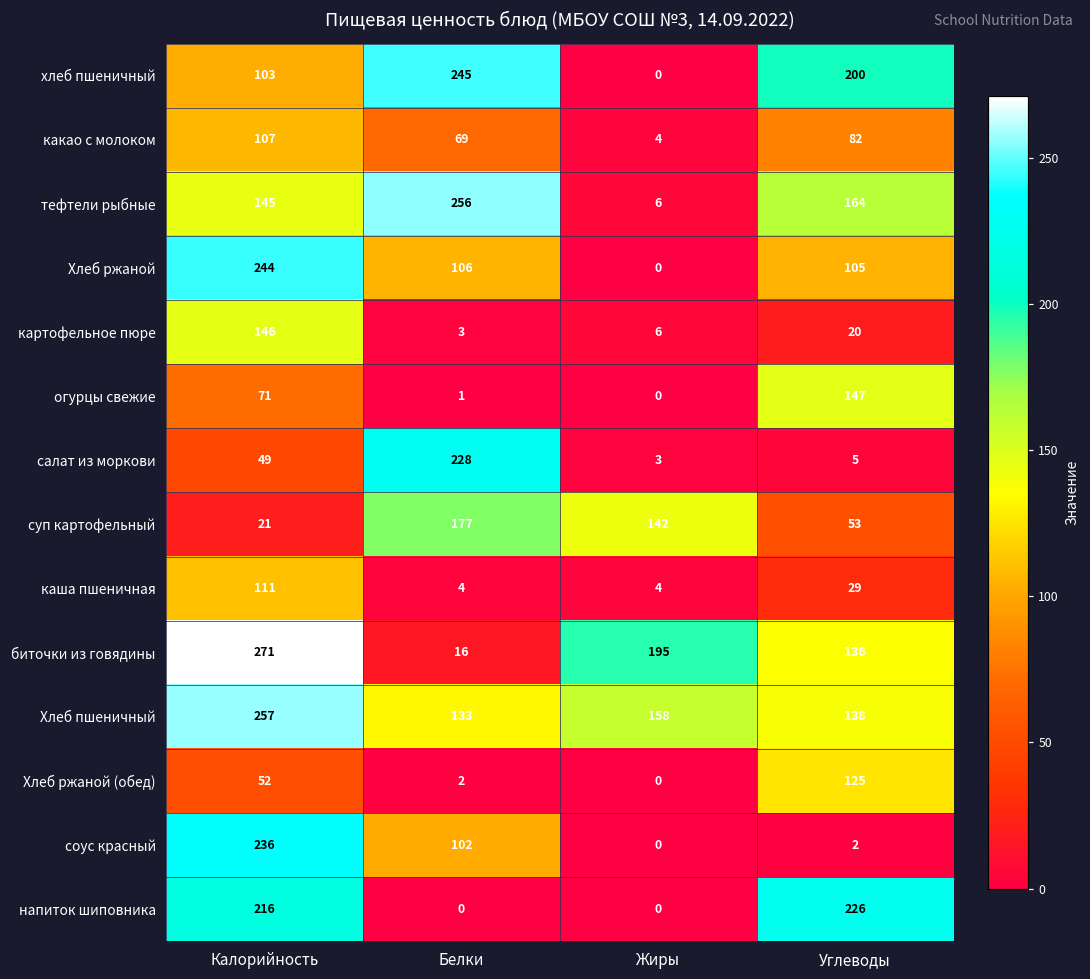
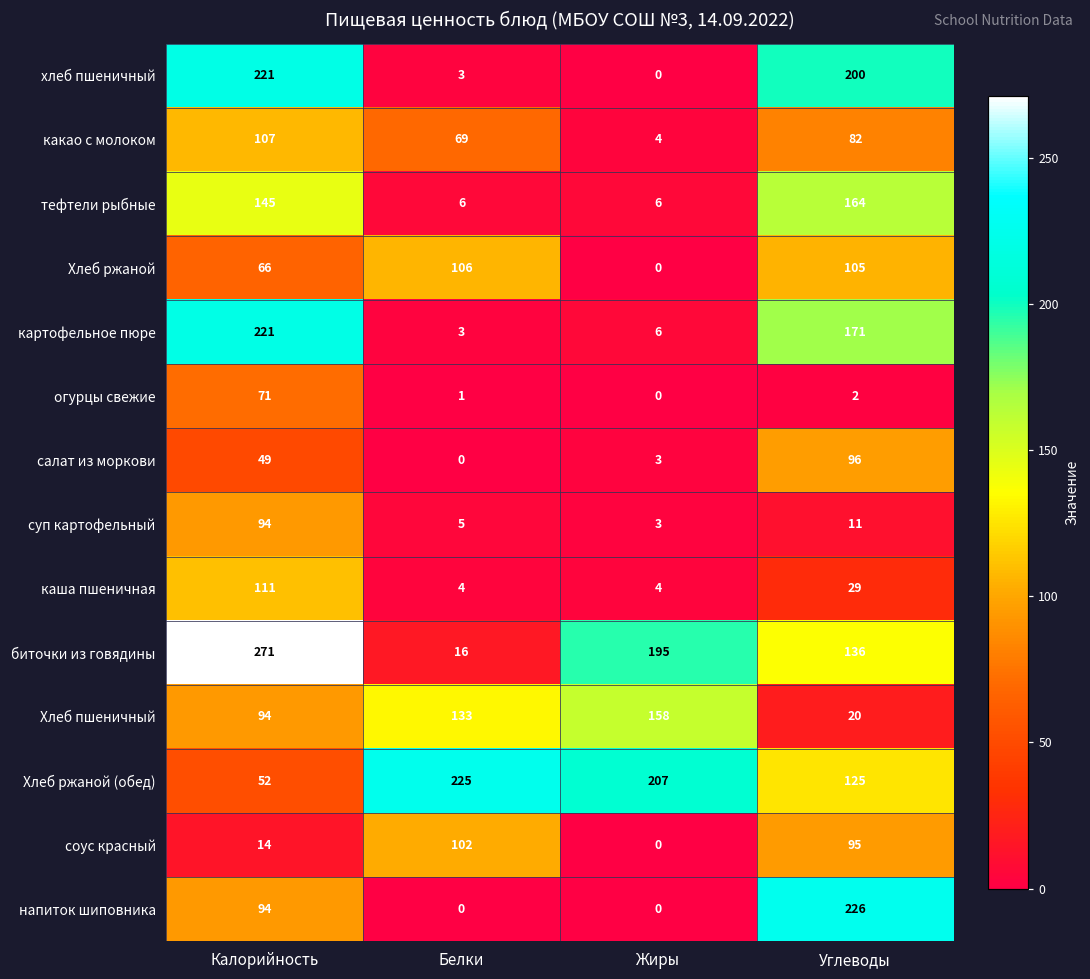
  {
    "хлеб пшеничный": {
-     "Калорийность": 103,
-     "Белки": 245,
+     "Калорийность": 221,
+     "Белки": 3,
      "Жиры": 0,
      "Углеводы": 200
    },
    "какао с молоком": {
      "Калорийность": 107,
      "Белки": 69,
      "Жиры": 4,
      "Углеводы": 82
    },
    "тефтели рыбные": {
      "Калорийность": 145,
-     "Белки": 256,
+     "Белки": 6,
      "Жиры": 6,
      "Углеводы": 164
    },
    "Хлеб ржаной": {
-     "Калорийность": 244,
+     "Калорийность": 66,
      "Белки": 106,
      "Жиры": 0,
      "Углеводы": 105
    },
    "картофельное пюре": {
-     "Калорийность": 146,
+     "Калорийность": 221,
      "Белки": 3,
      "Жиры": 6,
-     "Углеводы": 20
+     "Углеводы": 171
    },
    "огурцы свежие": {
      "Калорийность": 71,
      "Белки": 1,
      "Жиры": 0,
-     "Углеводы": 147
+     "Углеводы": 2
    },
    "салат из моркови": {
      "Калорийность": 49,
-     "Белки": 228,
+     "Белки": 0,
      "Жиры": 3,
-     "Углеводы": 5
+     "Углеводы": 96
    },
    "суп картофельный": {
-     "Калорийность": 21,
-     "Белки": 177,
-     "Жиры": 142,
-     "Углеводы": 53
+     "Калорийность": 94,
+     "Белки": 5,
+     "Жиры": 3,
+     "Углеводы": 11
    },
    "каша пшеничная": {
      "Калорийность": 111,
      "Белки": 4,
      "Жиры": 4,
      "Углеводы": 29
    },
    "биточки из говядины": {
      "Калорийность": 271,
      "Белки": 16,
      "Жиры": 195,
      "Углеводы": 136
    },
    "Хлеб пшеничный": {
-     "Калорийность": 257,
+     "Калорийность": 94,
      "Белки": 133,
      "Жиры": 158,
-     "Углеводы": 138
+     "Углеводы": 20
    },
    "Хлеб ржаной (обед)": {
      "Калорийность": 52,
-     "Белки": 2,
-     "Жиры": 0,
+     "Белки": 225,
+     "Жиры": 207,
      "Углеводы": 125
    },
    "соус красный": {
-     "Калорийность": 236,
+     "Калорийность": 14,
      "Белки": 102,
      "Жиры": 0,
-     "Углеводы": 2
+     "Углеводы": 95
    },
    "напиток шиповника": {
-     "Калорийность": 216,
+     "Калорийность": 94,
      "Белки": 0,
      "Жиры": 0,
      "Углеводы": 226
    }
  }
